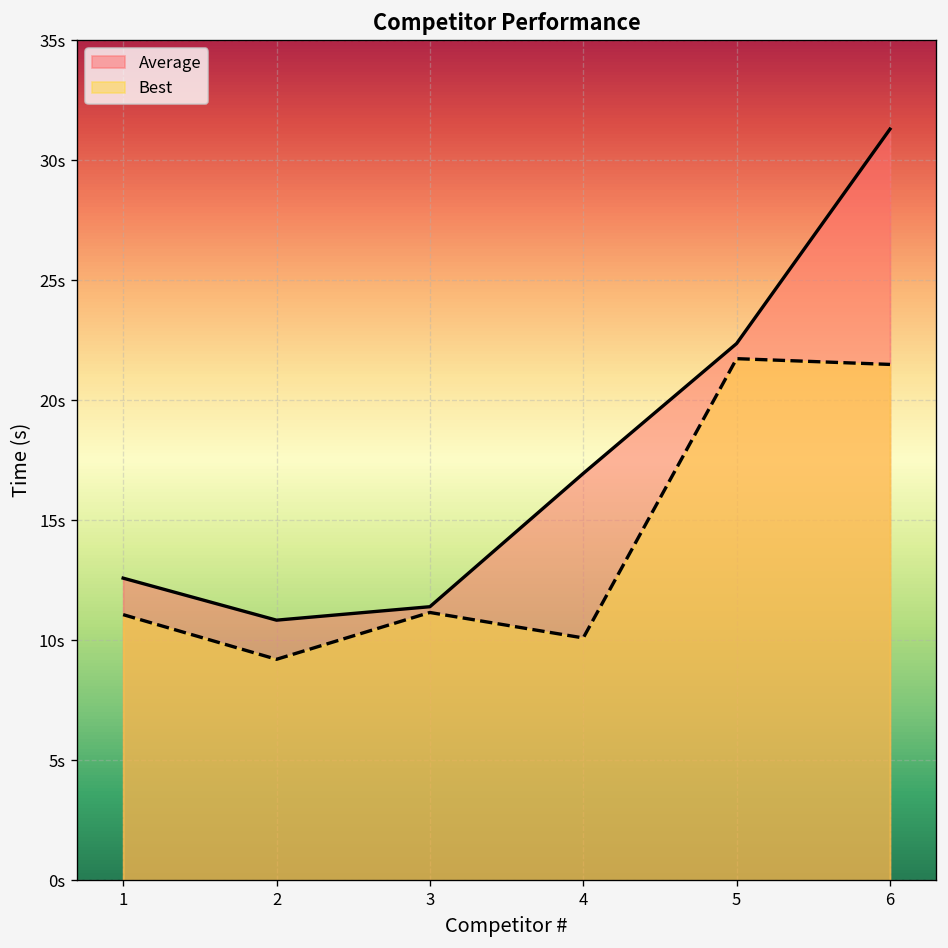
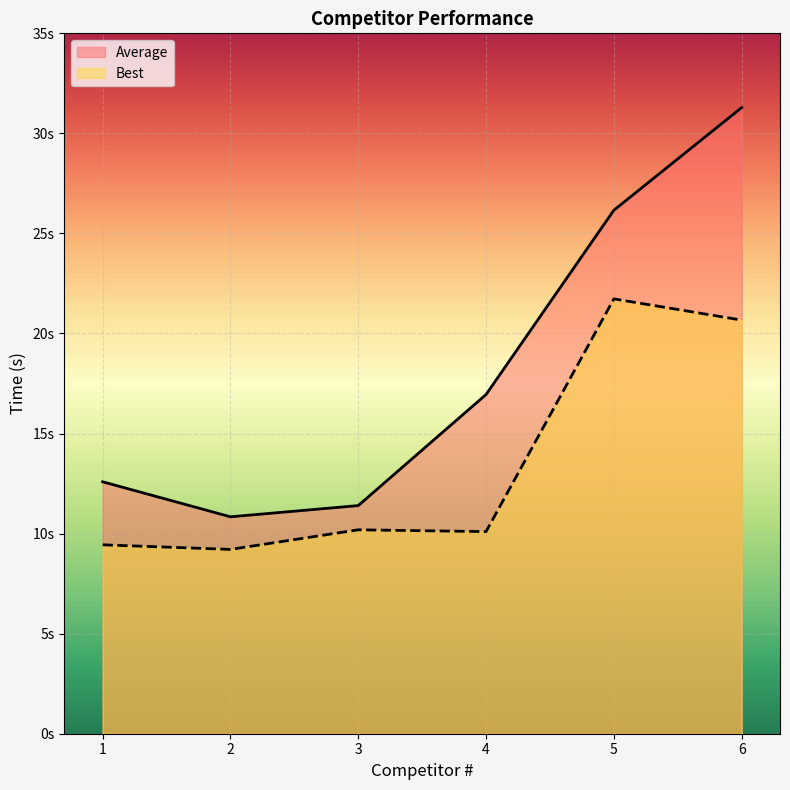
  {
    "Average": {
      "1": "12.6s",
      "2": "10.8s",
      "3": "11.4s",
      "4": "17.0s",
-     "5": "22.4s",
+     "5": "26.2s",
      "6": "31.3s"
    },
    "Best": {
-     "1": "11.1s",
+     "1": "9.4s",
      "2": "9.2s",
-     "3": "11.2s",
+     "3": "10.2s",
      "4": "10.1s",
      "5": "21.7s",
-     "6": "21.5s"
+     "6": "20.7s"
    }
  }
